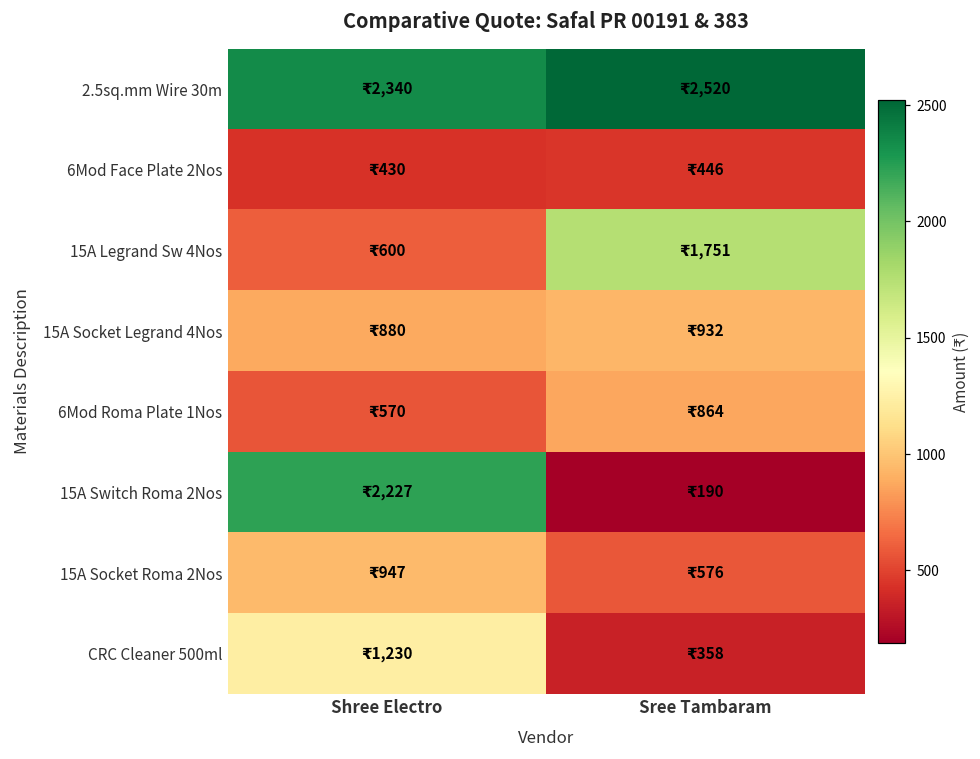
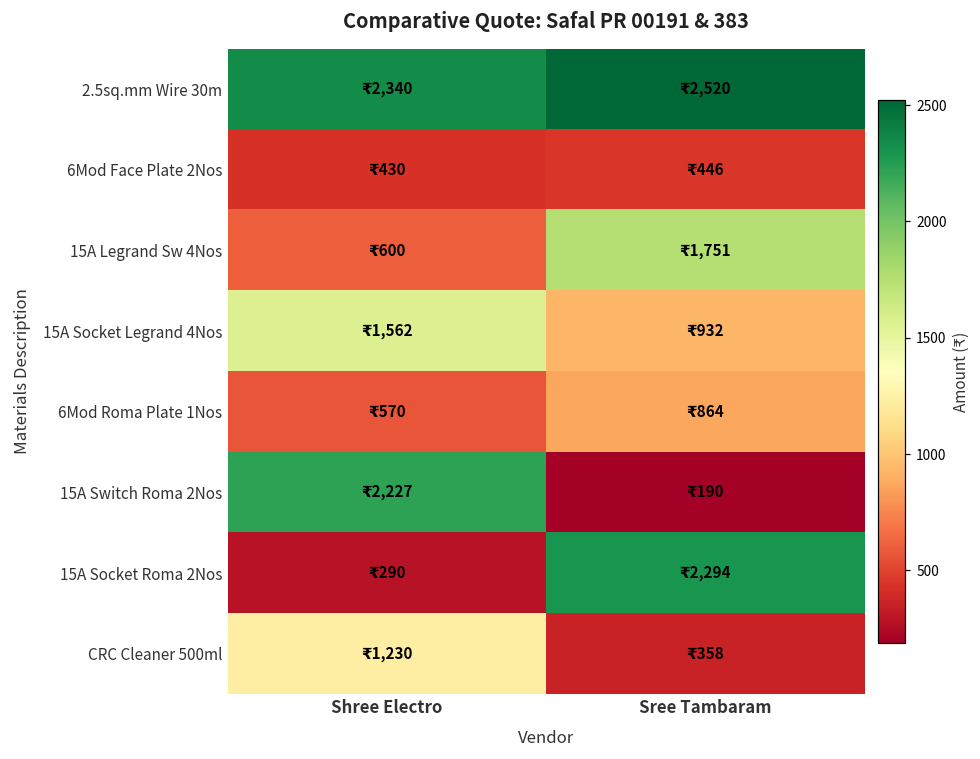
  {
    "2.5sq.mm Wire 30m": {
      "Shree Electro": "2,340",
      "Sree Tambaram": "2,520"
    },
    "6Mod Face Plate 2Nos": {
      "Shree Electro": "430",
      "Sree Tambaram": "446"
    },
    "15A Legrand Sw 4Nos": {
      "Shree Electro": "600",
      "Sree Tambaram": "1,751"
    },
    "15A Socket Legrand 4Nos": {
-     "Shree Electro": "880",
+     "Shree Electro": "1,562",
      "Sree Tambaram": "932"
    },
    "6Mod Roma Plate 1Nos": {
      "Shree Electro": "570",
      "Sree Tambaram": "864"
    },
    "15A Switch Roma 2Nos": {
      "Shree Electro": "2,227",
      "Sree Tambaram": "190"
    },
    "15A Socket Roma 2Nos": {
-     "Shree Electro": "947",
-     "Sree Tambaram": "576"
+     "Shree Electro": "290",
+     "Sree Tambaram": "2,294"
    },
    "CRC Cleaner 500ml": {
      "Shree Electro": "1,230",
      "Sree Tambaram": "358"
    }
  }
